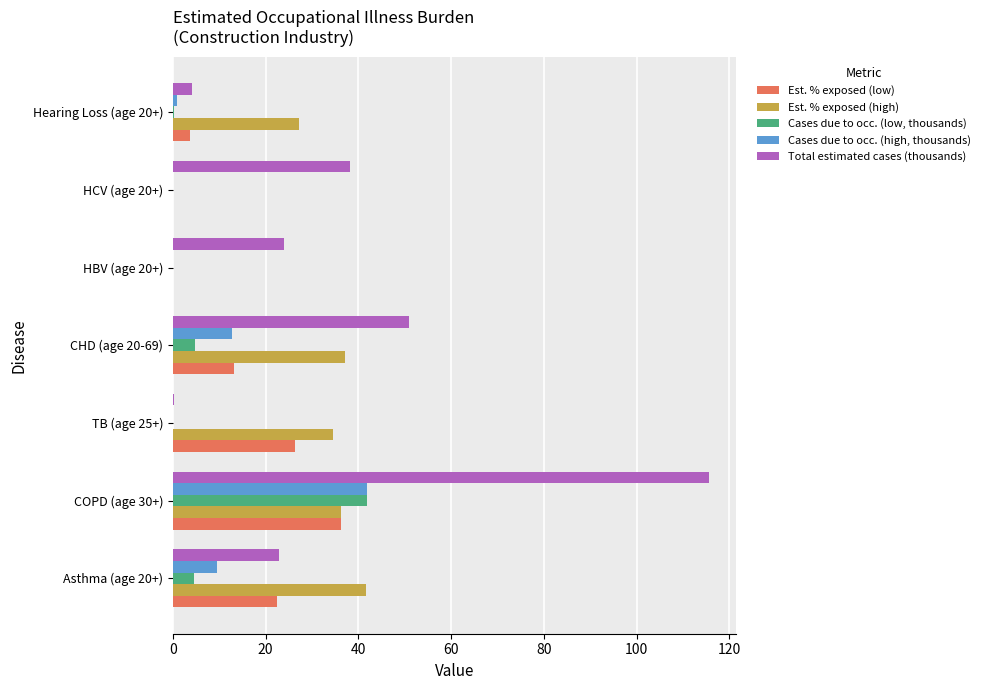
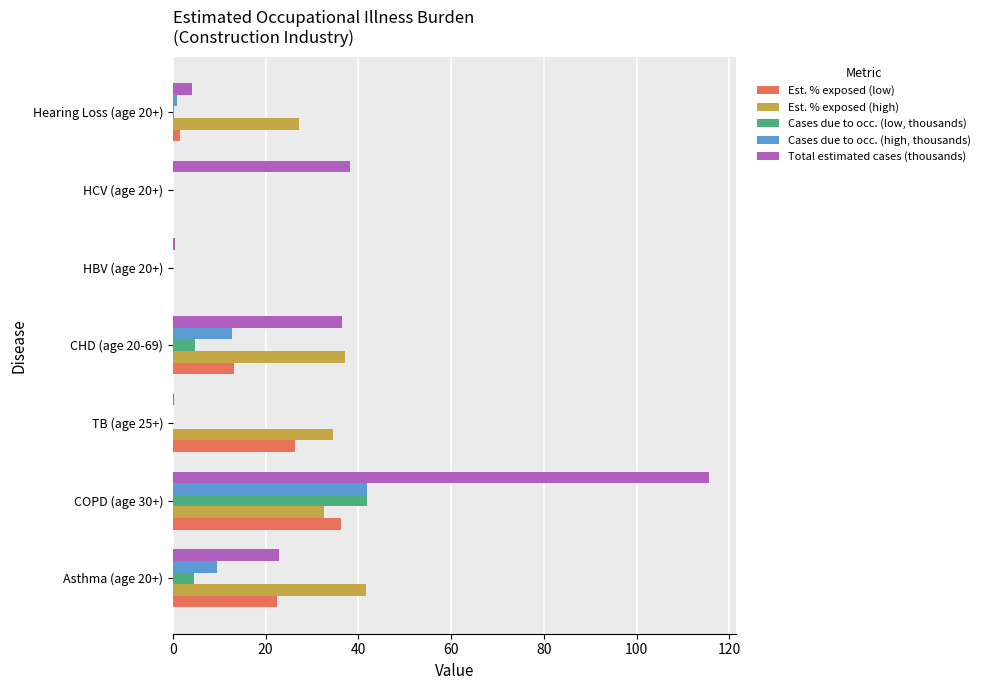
  {
    "Est. % exposed (low)": {
-     "Hearing Loss (age 20+)": 4,
+     "Hearing Loss (age 20+)": 2,
      "HCV (age 20+)": 0,
      "HBV (age 20+)": 0,
      "CHD (age 20-69)": 13,
      "TB (age 25+)": 26,
      "COPD (age 30+)": 36,
      "Asthma (age 20+)": 23
    },
    "Est. % exposed (high)": {
      "Hearing Loss (age 20+)": 27,
      "HCV (age 20+)": 0,
      "HBV (age 20+)": 0,
      "CHD (age 20-69)": 37,
      "TB (age 25+)": 35,
-     "COPD (age 30+)": 36,
+     "COPD (age 30+)": 33,
      "Asthma (age 20+)": 42
    },
    "Cases due to occ. (low, thousands)": {
      "HCV (age 20+)": 0,
      "HBV (age 20+)": 0,
      "CHD (age 20-69)": 5,
      "COPD (age 30+)": 42,
      "Asthma (age 20+)": 5
    },
    "Cases due to occ. (high, thousands)": {
      "Hearing Loss (age 20+)": 1,
      "HCV (age 20+)": 0,
      "HBV (age 20+)": 0,
      "CHD (age 20-69)": 13,
      "COPD (age 30+)": 42,
      "Asthma (age 20+)": 10
    },
    "Total estimated cases (thousands)": {
      "Hearing Loss (age 20+)": 4,
      "HCV (age 20+)": 38,
-     "HBV (age 20+)": 24,
-     "CHD (age 20-69)": 51,
+     "HBV (age 20+)": 1,
+     "CHD (age 20-69)": 36,
      "COPD (age 30+)": 116,
      "Asthma (age 20+)": 23
    }
  }
